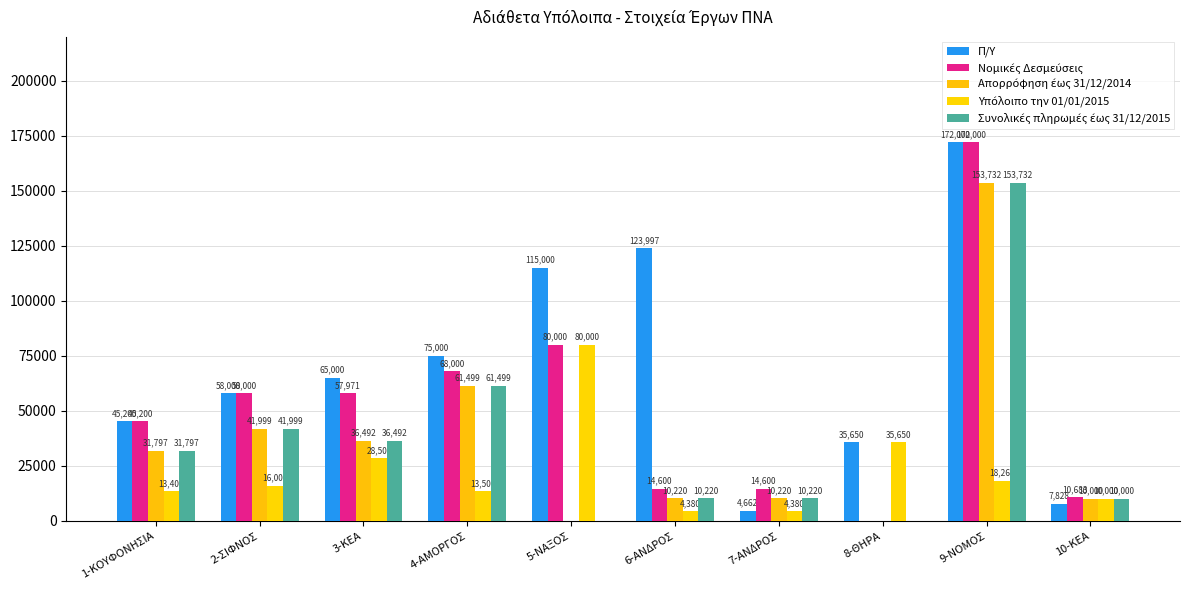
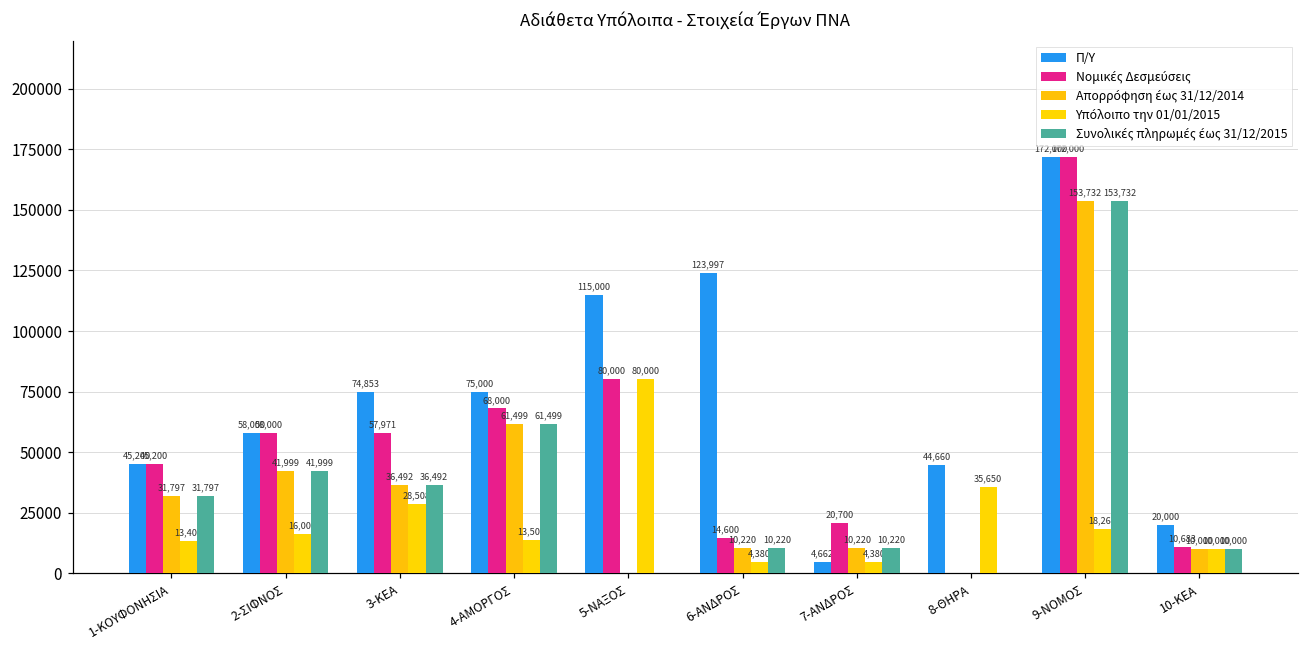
  {
    "Π/Υ": {
-     "3-ΚΕΑ": "65,000",
+     "3-ΚΕΑ": "74,853",
      "4-ΑΜΟΡΓΟΣ": "75,000",
      "5-ΝΑΞΟΣ": "115,000",
      "6-ΑΝΔΡΟΣ": "123,997",
      "7-ΑΝΔΡΟΣ": "4,662",
-     "8-ΘΗΡΑ": "35,650",
-     "10-ΚΕΑ": "7,828"
+     "8-ΘΗΡΑ": "44,660",
+     "10-ΚΕΑ": "20,000"
    },
    "Νομικές Δεσμεύσεις": {
      "3-ΚΕΑ": "57,971",
      "4-ΑΜΟΡΓΟΣ": "68,000",
      "5-ΝΑΞΟΣ": "80,000",
      "6-ΑΝΔΡΟΣ": "14,600",
-     "7-ΑΝΔΡΟΣ": "14,600"
+     "7-ΑΝΔΡΟΣ": "20,700"
    },
    "Συνολικές πληρωμές έως 31/12/2015": {
      "1-ΚΟΥΦΟΝΗΣΙΑ": "31,797",
      "2-ΣΙΦΝΟΣ": "41,999",
      "3-ΚΕΑ": "36,492",
      "4-ΑΜΟΡΓΟΣ": "61,499",
      "6-ΑΝΔΡΟΣ": "10,220",
      "7-ΑΝΔΡΟΣ": "10,220",
      "9-ΝΟΜΟΣ": "153,732"
    }
  }
